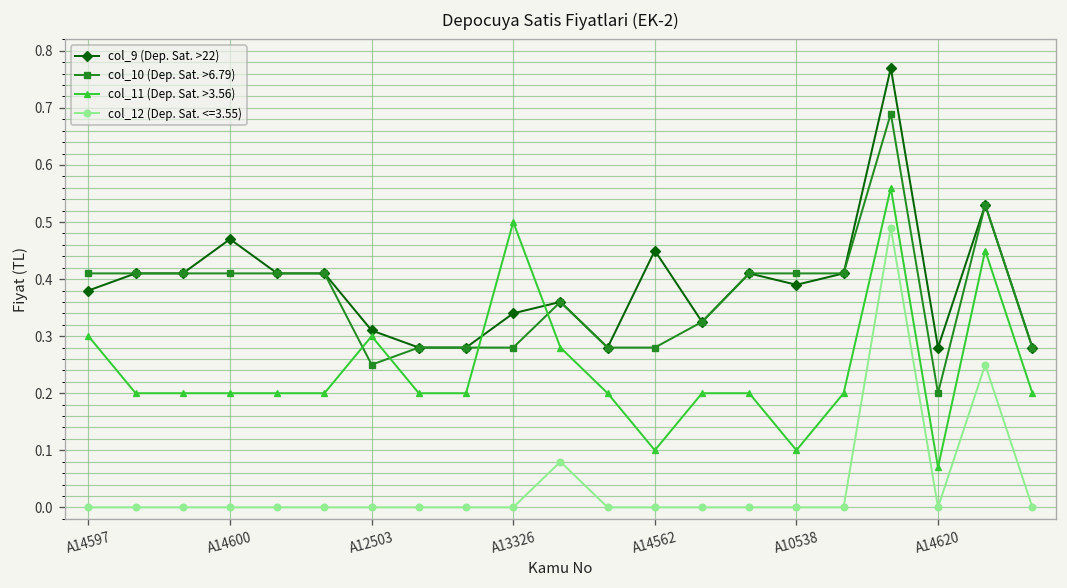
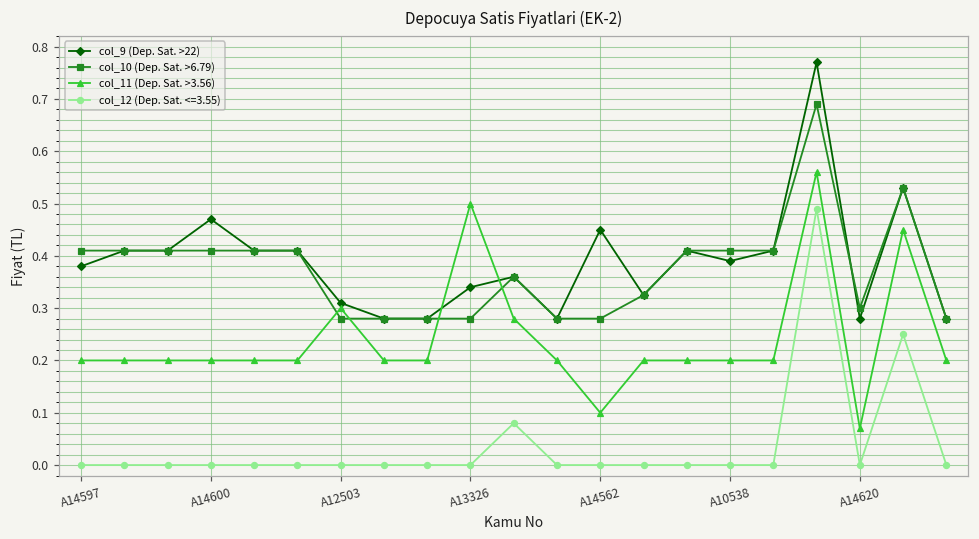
  {
    "col_9 (Dep. Sat. >22)": {
      "A14597": 0.38,
      "A14600": 0.47,
      "A12503": 0.31,
      "A13326": 0.34,
      "A14562": 0.45,
      "A10538": 0.39,
      "A14620": 0.28
    },
    "col_10 (Dep. Sat. >6.79)": {
      "A14597": 0.41,
      "A14600": 0.41,
-     "A12503": 0.25,
+     "A12503": 0.28,
      "A13326": 0.28,
      "A14562": 0.28,
      "A10538": 0.41,
-     "A14620": 0.2
+     "A14620": 0.3
    },
    "col_11 (Dep. Sat. >3.56)": {
-     "A14597": 0.3,
+     "A14597": 0.2,
      "A14600": 0.2,
      "A12503": 0.3,
      "A13326": 0.5,
      "A14562": 0.1,
-     "A10538": 0.1,
+     "A10538": 0.2,
      "A14620": 0.07
    },
    "col_12 (Dep. Sat. <=3.55)": {
      "A14597": 0.00,
      "A14600": 0.00,
      "A12503": 0.00,
      "A13326": 0.00,
      "A14562": 0.00,
      "A10538": 0.00,
      "A14620": 0.00
    }
  }
